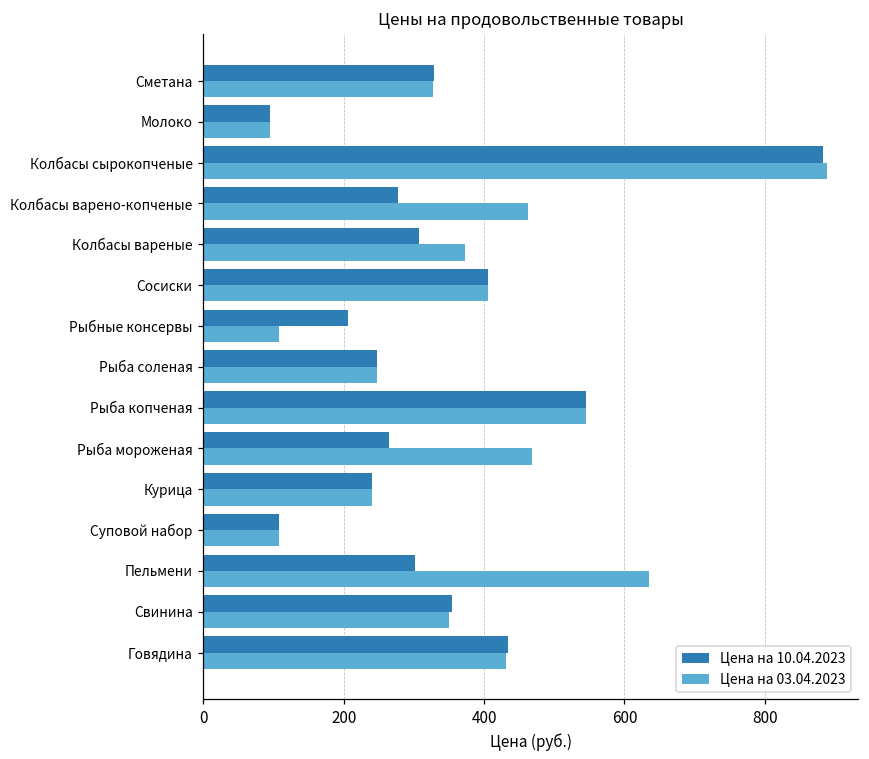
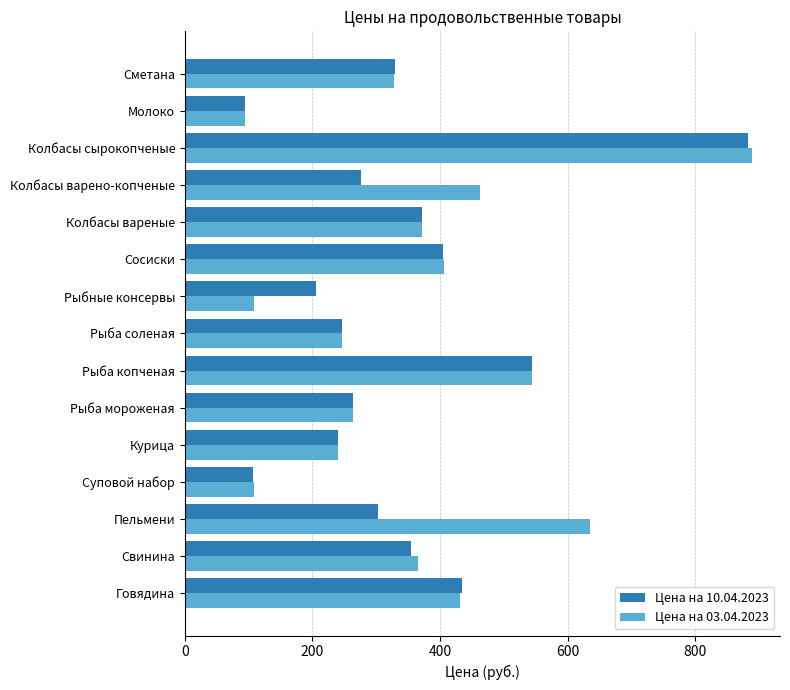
  {
    "Цена на 10.04.2023": {
      "Сметана": 330,
      "Молоко": 90,
      "Колбасы сырокопченые": 880,
      "Колбасы варено-копченые": 280,
-     "Колбасы вареные": 310,
+     "Колбасы вареные": 370,
      "Сосиски": 410,
      "Рыбные консервы": 210,
      "Рыба соленая": 250,
      "Рыба копченая": 540,
      "Рыба мороженая": 260,
      "Курица": 240,
      "Суповой набор": 110,
      "Пельмени": 300,
      "Свинина": 350,
      "Говядина": 430
    },
    "Цена на 03.04.2023": {
      "Сметана": 330,
      "Молоко": 90,
      "Колбасы сырокопченые": 890,
      "Колбасы варено-копченые": 460,
      "Колбасы вареные": 370,
      "Сосиски": 410,
      "Рыбные консервы": 110,
      "Рыба соленая": 250,
      "Рыба копченая": 540,
-     "Рыба мороженая": 470,
+     "Рыба мороженая": 260,
      "Курица": 240,
      "Суповой набор": 110,
      "Пельмени": 640,
-     "Свинина": 350,
+     "Свинина": 370,
      "Говядина": 430
    }
  }
